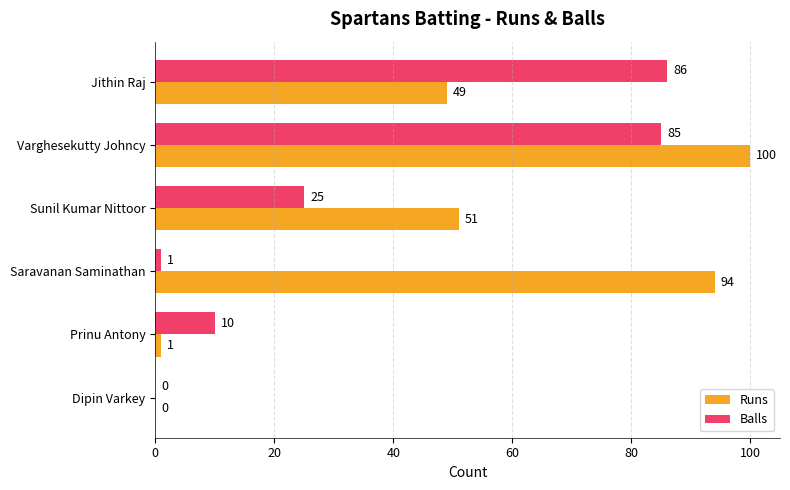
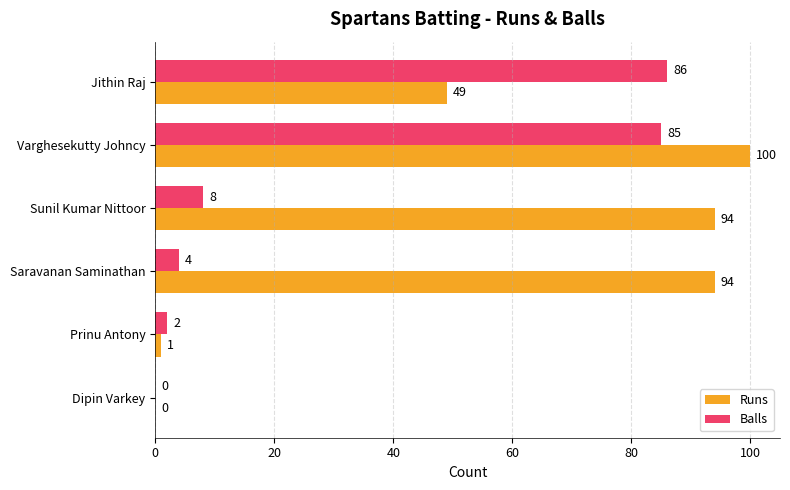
  {
    "Runs": {
      "Jithin Raj": 49,
      "Varghesekutty Johncy": 100,
-     "Sunil Kumar Nittoor": 51,
+     "Sunil Kumar Nittoor": 94,
      "Saravanan Saminathan": 94,
      "Prinu Antony": 1,
      "Dipin Varkey": 0
    },
    "Balls": {
      "Jithin Raj": 86,
      "Varghesekutty Johncy": 85,
-     "Sunil Kumar Nittoor": 25,
-     "Saravanan Saminathan": 1,
-     "Prinu Antony": 10,
+     "Sunil Kumar Nittoor": 8,
+     "Saravanan Saminathan": 4,
+     "Prinu Antony": 2,
      "Dipin Varkey": 0
    }
  }
